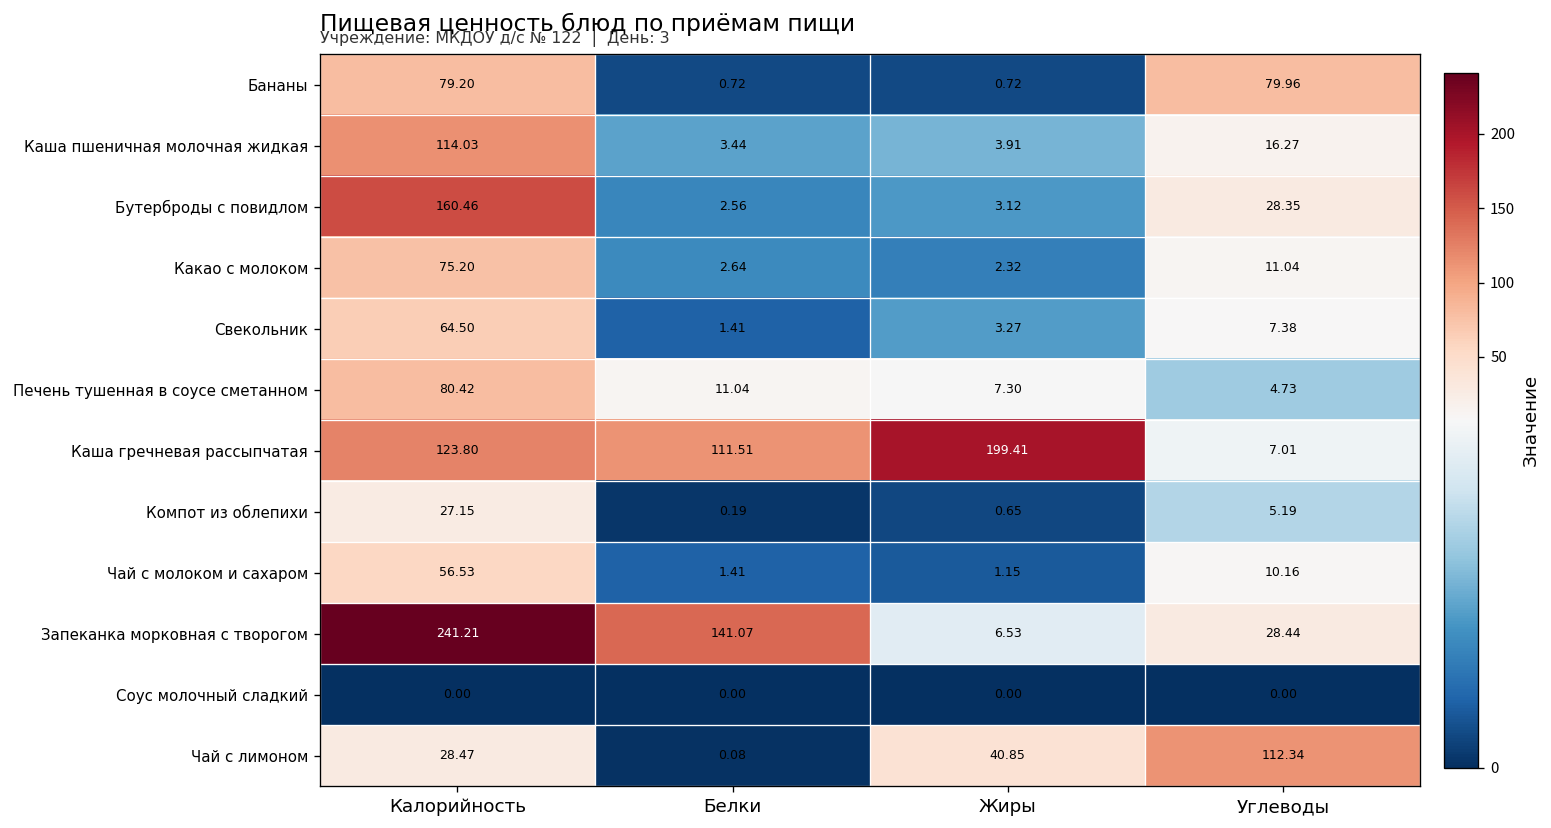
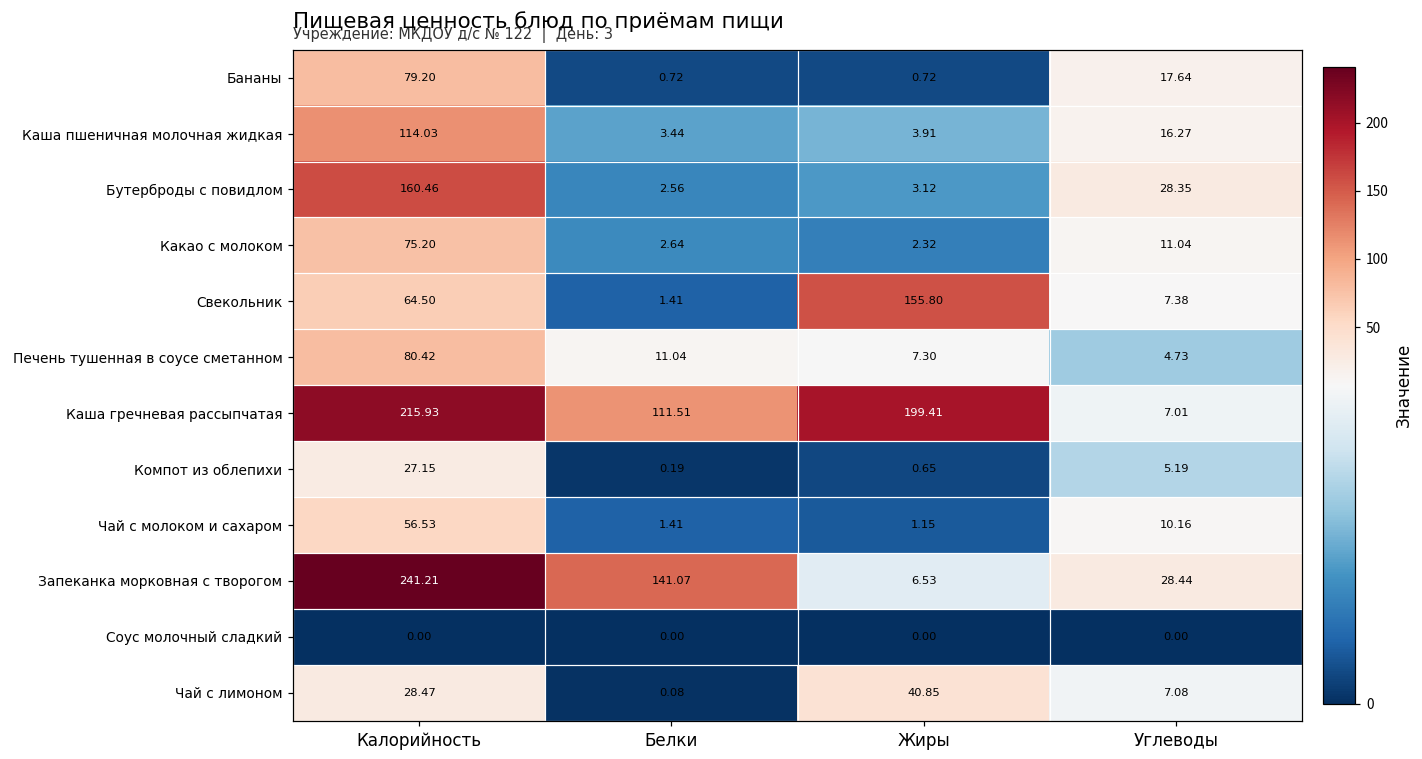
  {
    "Бананы": {
      "Калорийность": 79.20,
      "Белки": 0.72,
      "Жиры": 0.72,
-     "Углеводы": 79.96
+     "Углеводы": 17.64
    },
    "Каша пшеничная молочная жидкая": {
      "Калорийность": 114.03,
      "Белки": 3.44,
      "Жиры": 3.91,
      "Углеводы": 16.27
    },
    "Бутерброды с повидлом": {
      "Калорийность": 160.46,
      "Белки": 2.56,
      "Жиры": 3.12,
      "Углеводы": 28.35
    },
    "Какао с молоком": {
      "Калорийность": 75.20,
      "Белки": 2.64,
      "Жиры": 2.32,
      "Углеводы": 11.04
    },
    "Свекольник": {
      "Калорийность": 64.50,
      "Белки": 1.41,
-     "Жиры": 3.27,
+     "Жиры": 155.80,
      "Углеводы": 7.38
    },
    "Печень тушенная в соусе сметанном": {
      "Калорийность": 80.42,
      "Белки": 11.04,
      "Жиры": 7.30,
      "Углеводы": 4.73
    },
    "Каша гречневая рассыпчатая": {
-     "Калорийность": 123.80,
+     "Калорийность": 215.93,
      "Белки": 111.51,
      "Жиры": 199.41,
      "Углеводы": 7.01
    },
    "Компот из облепихи": {
      "Калорийность": 27.15,
      "Белки": 0.19,
      "Жиры": 0.65,
      "Углеводы": 5.19
    },
    "Чай с молоком и сахаром": {
      "Калорийность": 56.53,
      "Белки": 1.41,
      "Жиры": 1.15,
      "Углеводы": 10.16
    },
    "Запеканка морковная с творогом": {
      "Калорийность": 241.21,
      "Белки": 141.07,
      "Жиры": 6.53,
      "Углеводы": 28.44
    },
    "Соус молочный сладкий": {
      "Калорийность": 0.00,
      "Белки": 0.00,
      "Жиры": 0.00,
      "Углеводы": 0.00
    },
    "Чай с лимоном": {
      "Калорийность": 28.47,
      "Белки": 0.08,
      "Жиры": 40.85,
-     "Углеводы": 112.34
+     "Углеводы": 7.08
    }
  }
